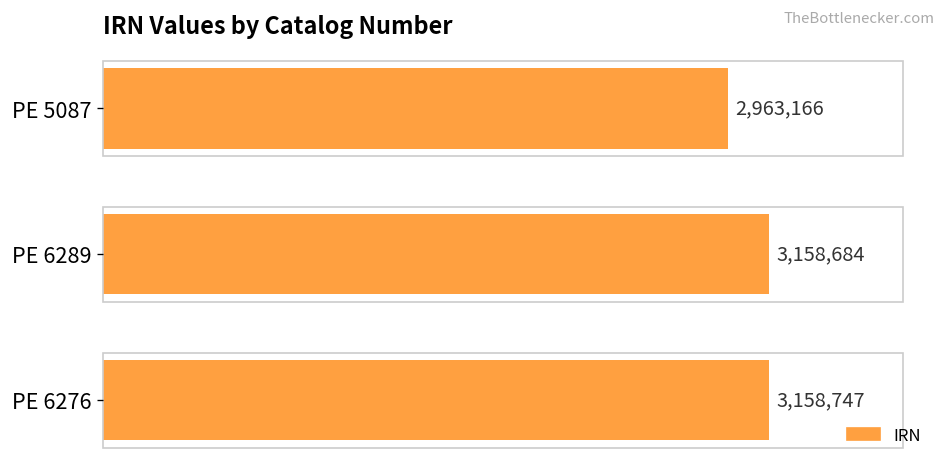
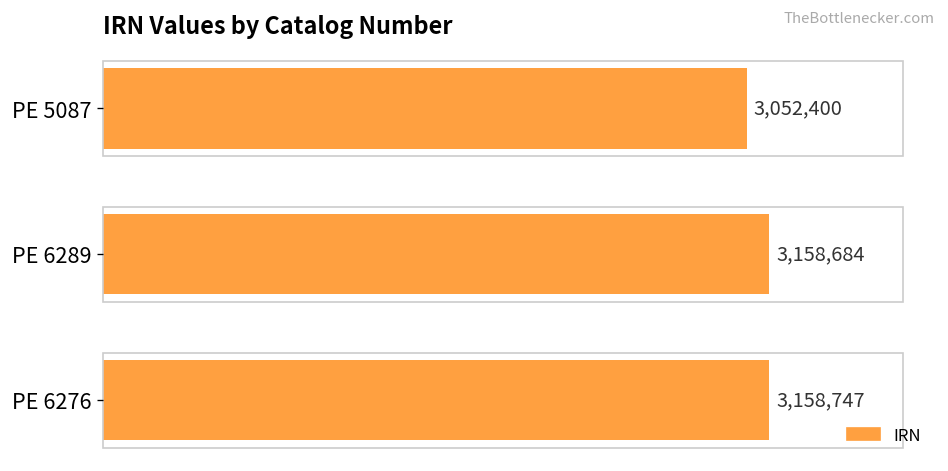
  {
-   "PE 5087": "2,963,166",
+   "PE 5087": "3,052,400",
    "PE 6289": "3,158,684",
    "PE 6276": "3,158,747"
  }
